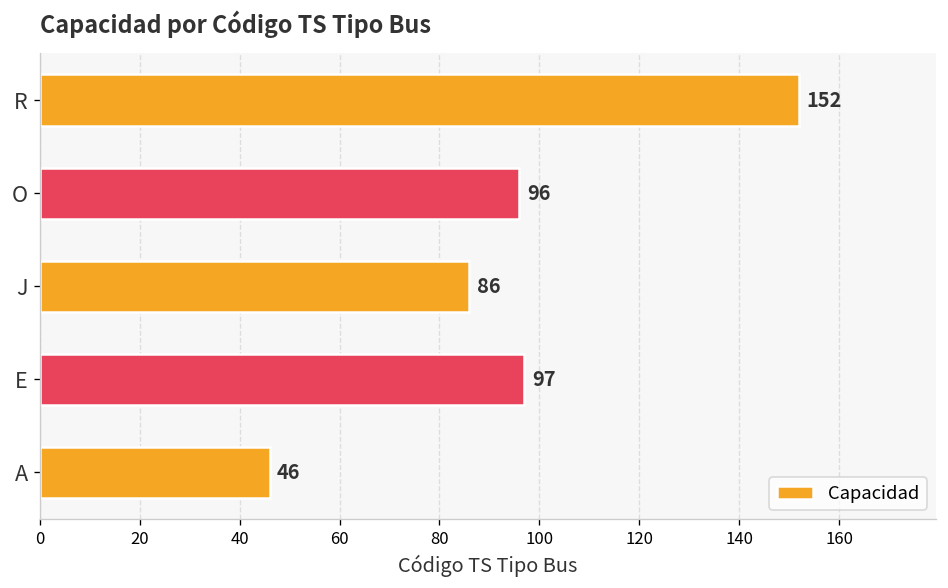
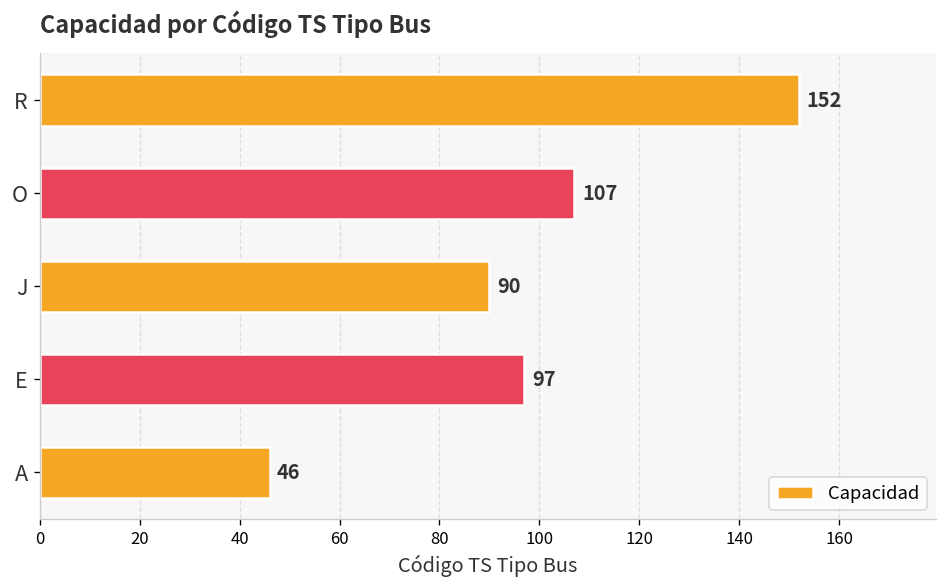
  {
    "R": 152,
-   "O": 96,
-   "J": 86,
+   "O": 107,
+   "J": 90,
    "E": 97,
    "A": 46
  }
